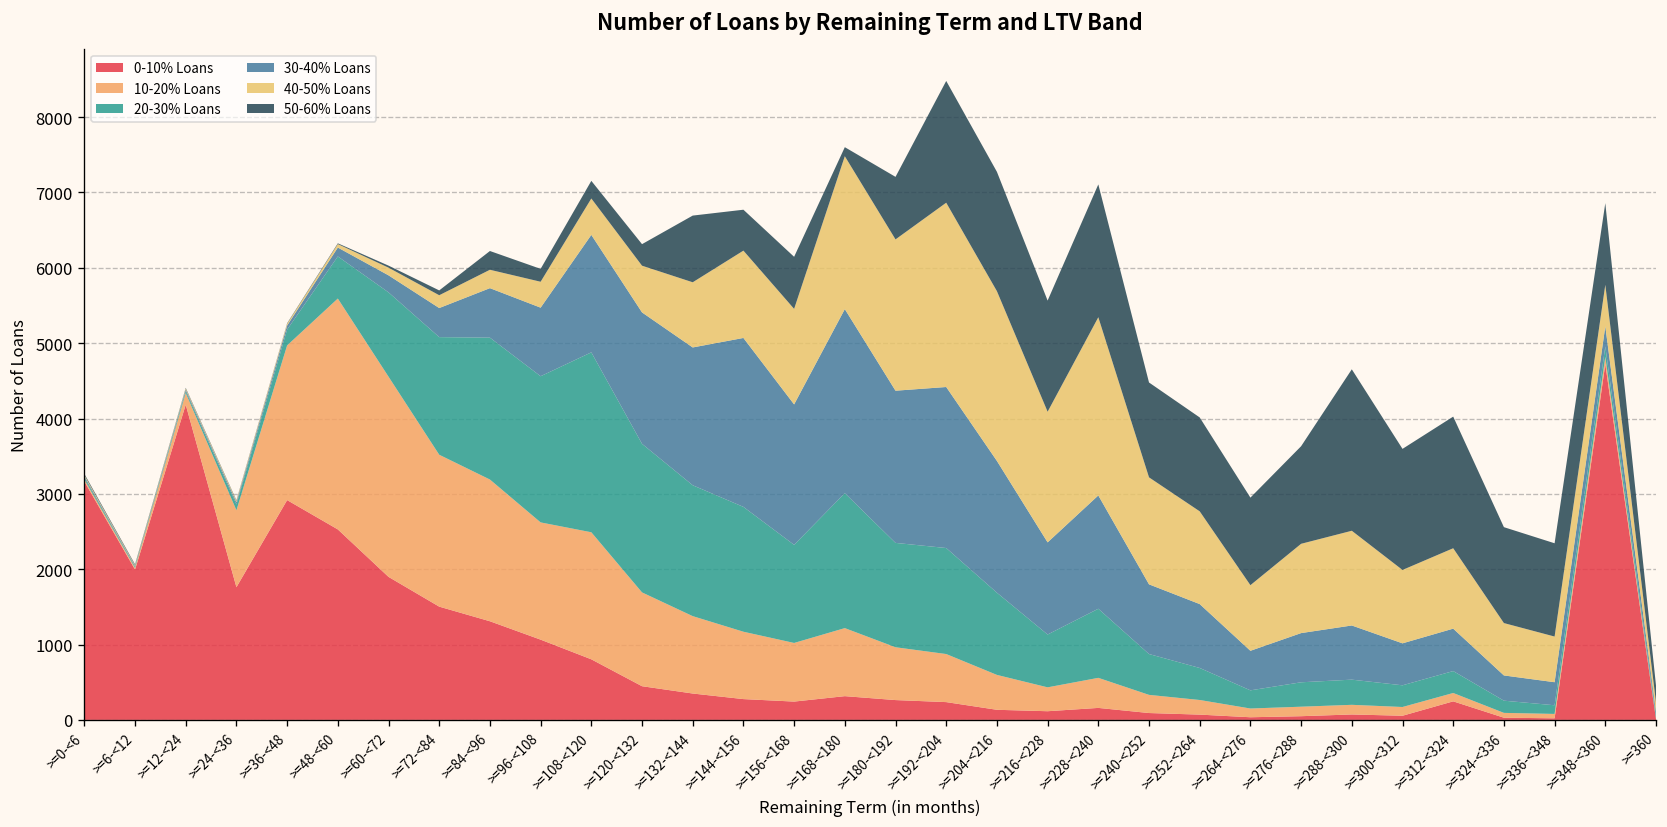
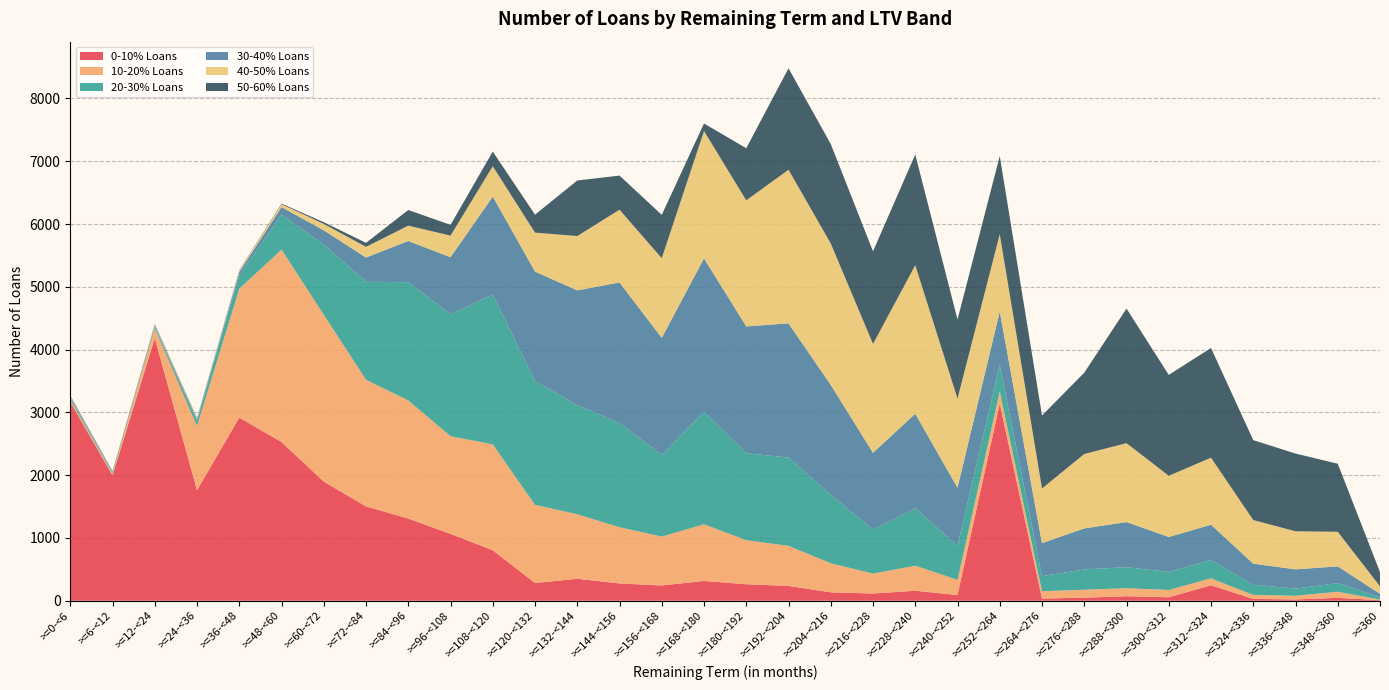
  {
    "0-10% Loans": {
      ">=12-<24": 4200,
      ">=24-<36": 1800,
      ">=36-<48": 2900,
      ">=48-<60": 2500,
      ">=60-<72": 1900,
      ">=72-<84": 1500,
      ">=84-<96": 1300,
      ">=96-<108": 1100,
      ">=108-<120": 800,
-     ">=120-<132": 400,
+     ">=120-<132": 300,
      ">=132-<144": 400,
      ">=144-<156": 300,
      ">=156-<168": 200,
      ">=168-<180": 300,
      ">=180-<192": 300,
      ">=192-<204": 200,
      ">=204-<216": 100,
      ">=216-<228": 100,
      ">=228-<240": 200,
      ">=240-<252": 100,
-     ">=252-<264": 100,
+     ">=252-<264": 3100,
      ">=276-<288": 0,
      ">=288-<300": 100,
      ">=300-<312": 100,
      ">=312-<324": 200,
-     ">=348-<360": 4700
+     ">=348-<360": 0
    },
    "50-60% Loans": {
      ">=72-<84": 100,
      ">=84-<96": 200,
      ">=96-<108": 200,
      ">=108-<120": 200,
      ">=120-<132": 300,
      ">=132-<144": 900,
      ">=144-<156": 500,
      ">=156-<168": 700,
      ">=168-<180": 100,
      ">=180-<192": 800,
      ">=192-<204": 1600,
      ">=204-<216": 1600,
      ">=216-<228": 1500,
      ">=228-<240": 1800,
      ">=240-<252": 1300,
      ">=252-<264": 1200,
      ">=264-<276": 1200,
      ">=276-<288": 1300,
      ">=288-<300": 2100,
      ">=300-<312": 1600,
      ">=312-<324": 1700,
      ">=324-<336": 1300,
      ">=336-<348": 1200,
      ">=348-<360": 1100,
      ">=360": 200
    }
  }
